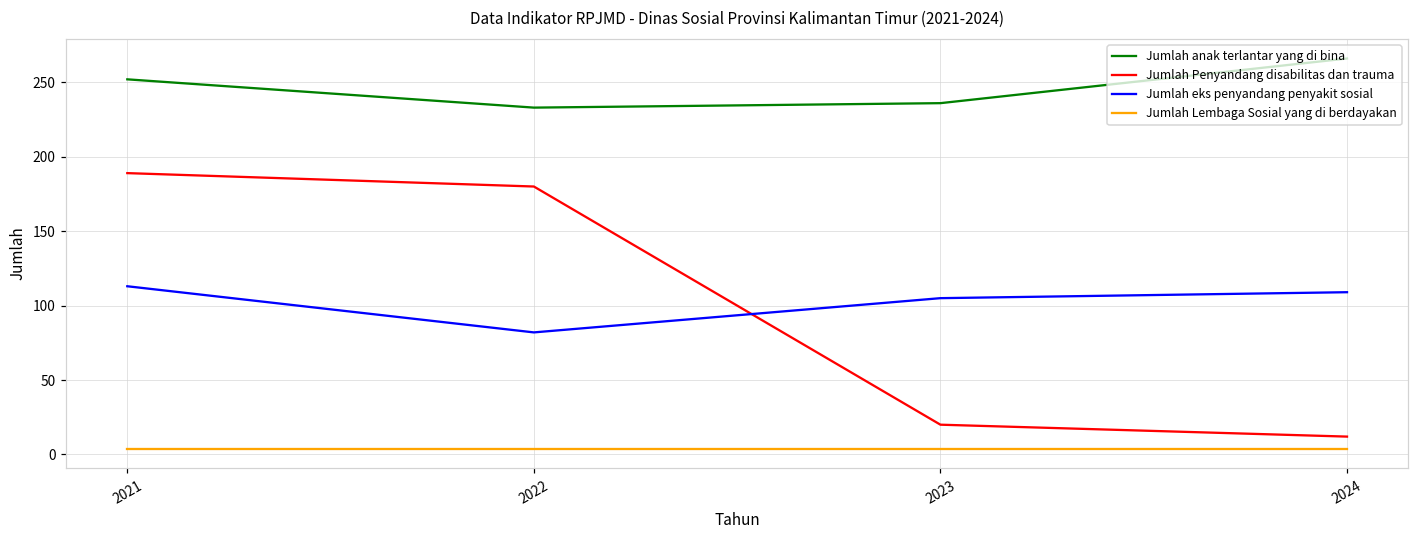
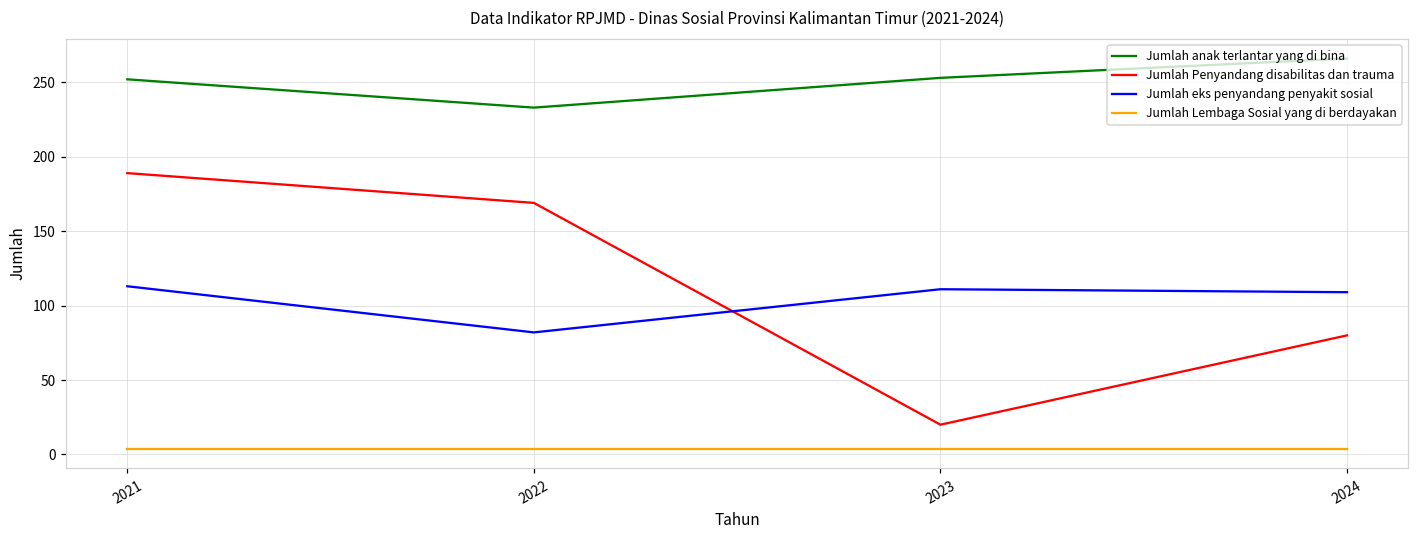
  {
    "Jumlah anak terlantar yang di bina": {
      "2021": 252,
      "2022": 233,
-     "2023": 236
+     "2023": 253
    },
    "Jumlah Penyandang disabilitas dan trauma": {
      "2021": 189,
-     "2022": 180,
+     "2022": 169,
      "2023": 20,
-     "2024": 12
+     "2024": 80
    },
    "Jumlah eks penyandang penyakit sosial": {
      "2021": 113,
      "2022": 82,
-     "2023": 105,
+     "2023": 111,
      "2024": 109
    },
    "Jumlah Lembaga Sosial yang di berdayakan": {
      "2021": 4,
      "2022": 4,
      "2023": 4,
      "2024": 4
    }
  }
